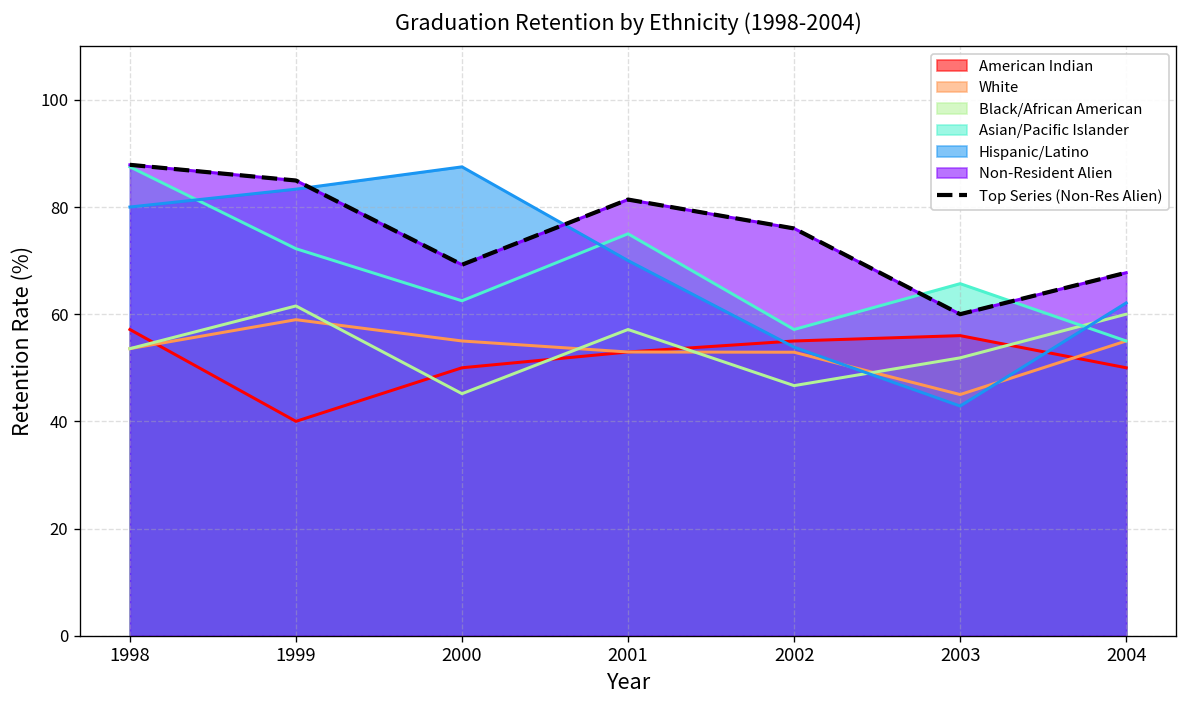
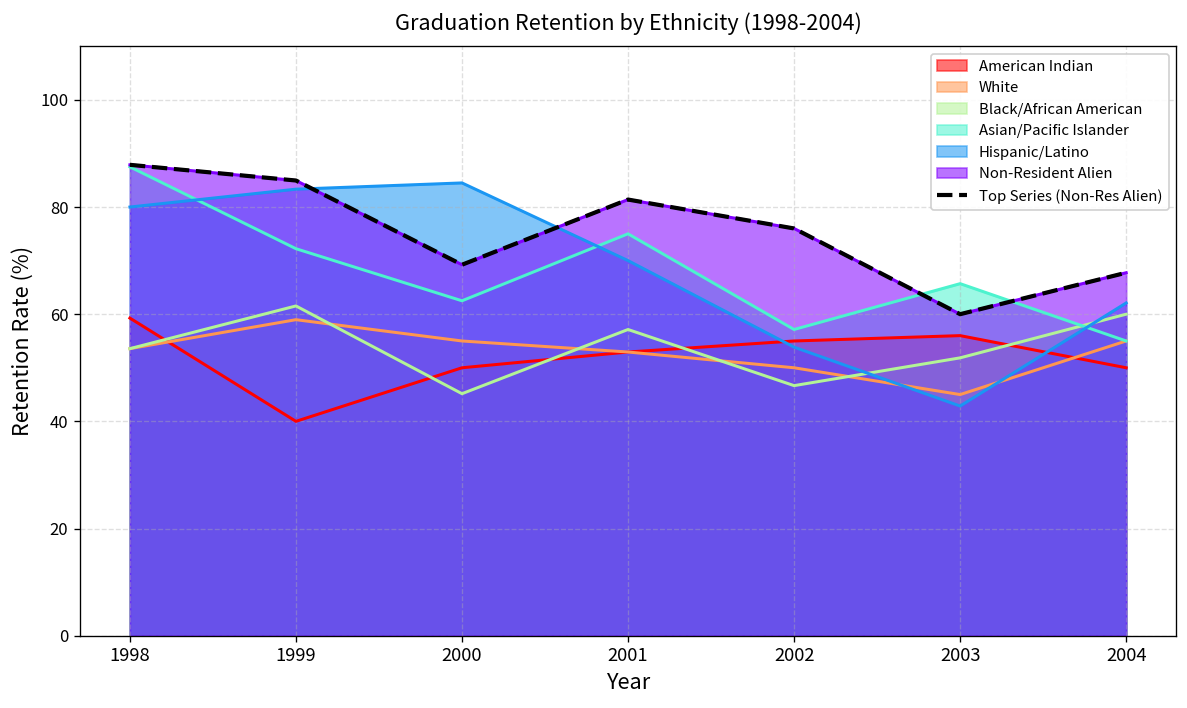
  {
    "American Indian": {
-     "1998": 57,
+     "1998": 59,
      "1999": 40,
      "2000": 50,
      "2002": 55,
      "2003": 56,
      "2004": 50
    },
    "White": {
      "1999": 59,
      "2000": 55,
-     "2002": 53,
+     "2002": 50,
      "2003": 45
    },
    "Black/African American": {
      "1999": 62,
      "2000": 45,
      "2001": 57,
      "2002": 47,
      "2003": 52,
      "2004": 60
    },
    "Asian/Pacific Islander": {
      "1999": 72,
      "2000": 63,
      "2001": 75,
      "2002": 57,
      "2003": 66
    },
    "Hispanic/Latino": {
      "1998": 80,
      "1999": 83,
-     "2000": 88,
+     "2000": 85,
      "2001": 70,
      "2002": 54,
      "2003": 43,
      "2004": 62
    },
    "Non-Resident Alien": {
      "1999": 85,
      "2000": 69,
      "2001": 81,
      "2002": 76,
      "2003": 60,
      "2004": 68
    }
  }
